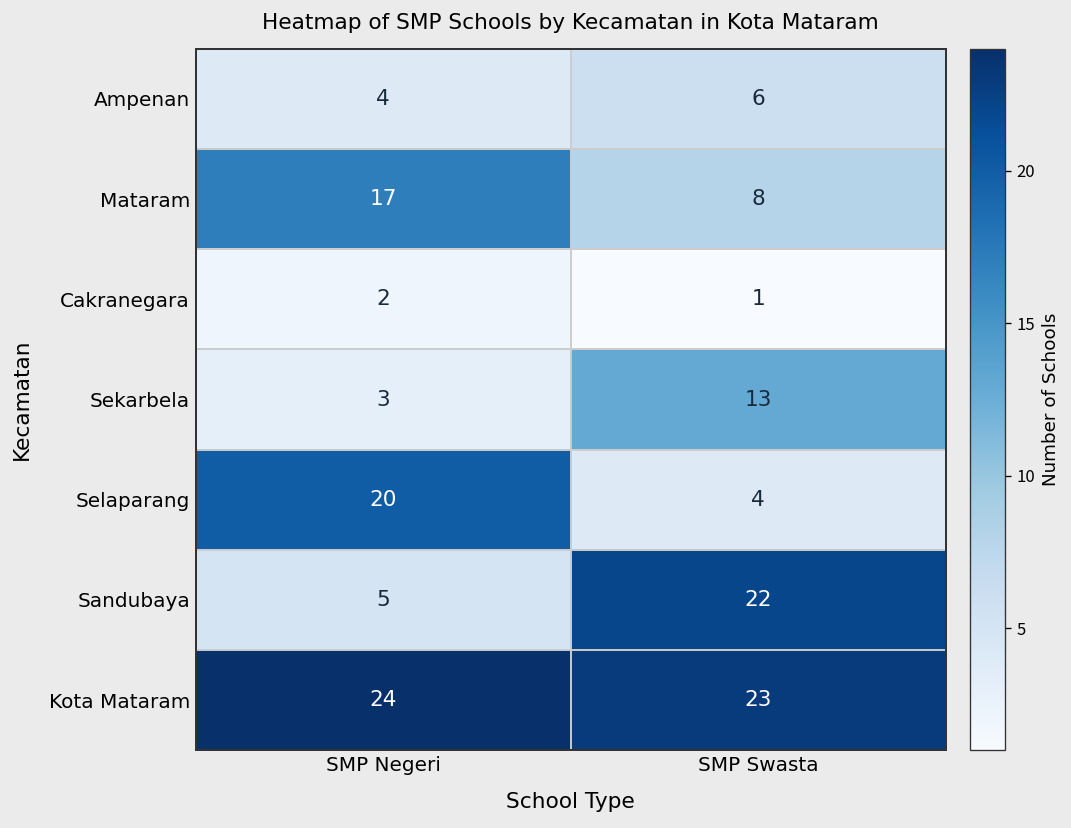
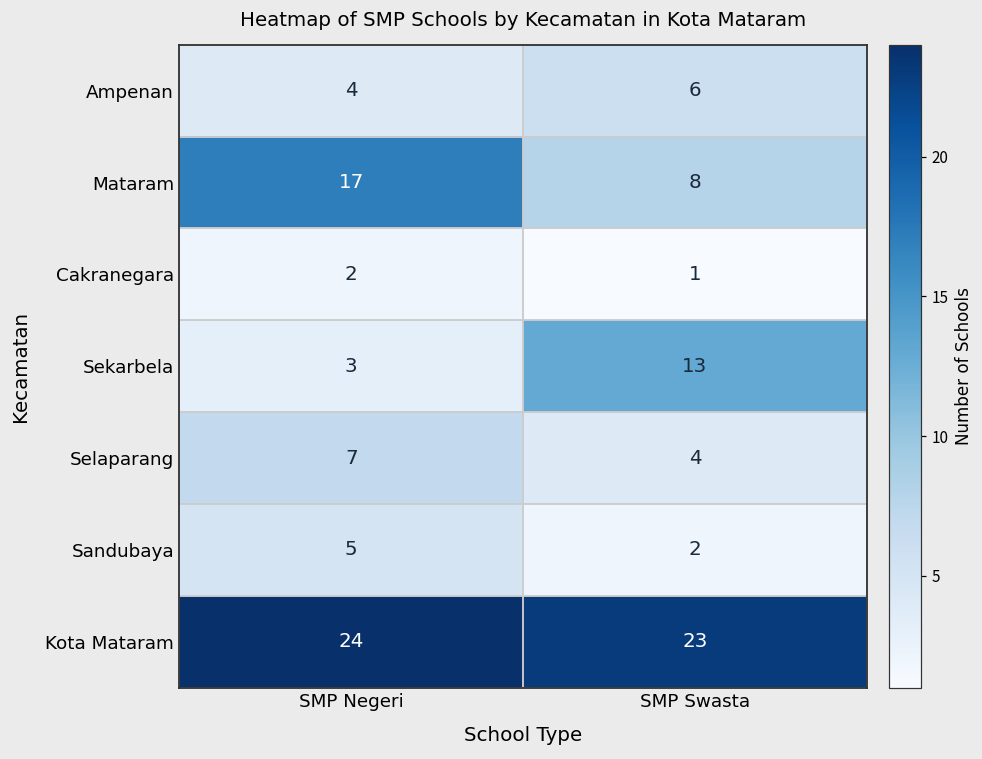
  {
    "Ampenan": {
      "SMP Negeri": 4,
      "SMP Swasta": 6
    },
    "Mataram": {
      "SMP Negeri": 17,
      "SMP Swasta": 8
    },
    "Cakranegara": {
      "SMP Negeri": 2,
      "SMP Swasta": 1
    },
    "Sekarbela": {
      "SMP Negeri": 3,
      "SMP Swasta": 13
    },
    "Selaparang": {
-     "SMP Negeri": 20,
+     "SMP Negeri": 7,
      "SMP Swasta": 4
    },
    "Sandubaya": {
      "SMP Negeri": 5,
-     "SMP Swasta": 22
+     "SMP Swasta": 2
    },
    "Kota Mataram": {
      "SMP Negeri": 24,
      "SMP Swasta": 23
    }
  }
